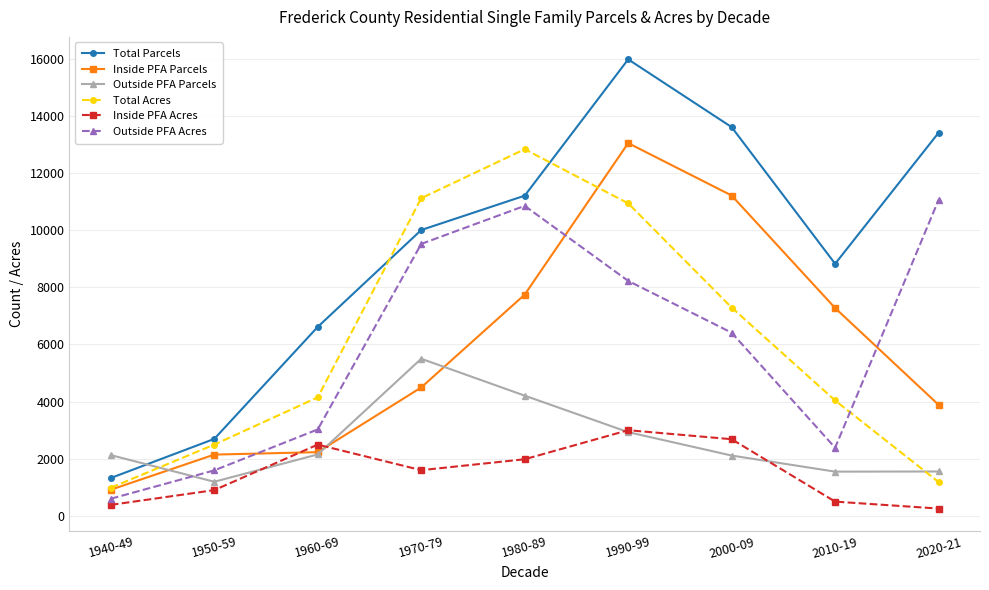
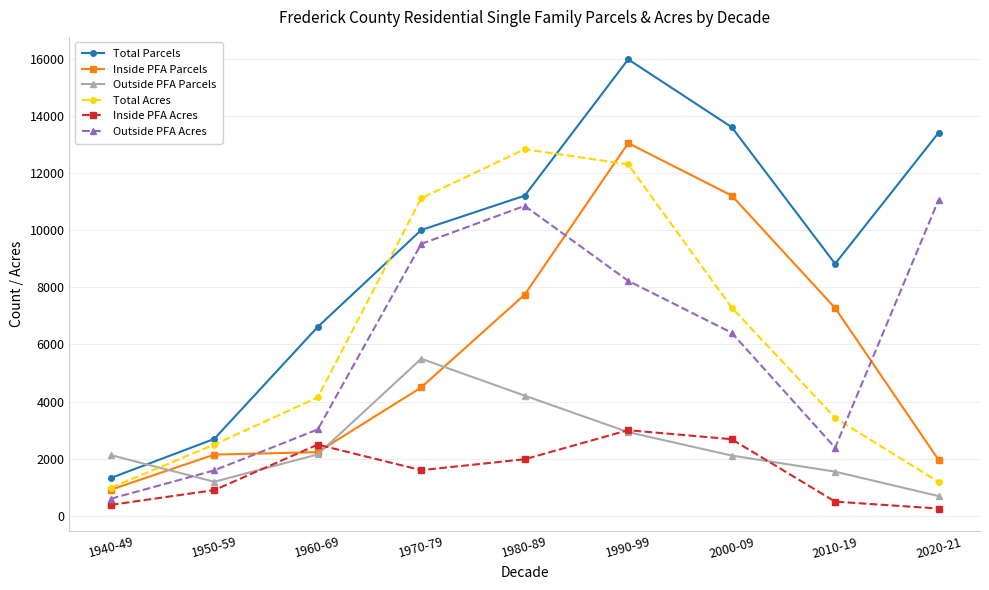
  {
    "Total Parcels": {
      "1940-49": 1300,
      "1950-59": 2700,
      "1960-69": 6600,
      "1970-79": 10000,
      "1980-89": 11200,
      "1990-99": 16000,
      "2000-09": 13600,
      "2010-19": 8800,
      "2020-21": 13400
    },
    "Inside PFA Parcels": {
      "1950-59": 2100,
      "1970-79": 4500,
      "1980-89": 7700,
      "1990-99": 13000,
      "2000-09": 11200,
      "2010-19": 7300,
-     "2020-21": 3900
+     "2020-21": 2000
    },
    "Outside PFA Parcels": {
      "1940-49": 2100,
      "1950-59": 1200,
      "1970-79": 5500,
      "1980-89": 4200,
      "2000-09": 2100,
      "2010-19": 1500,
-     "2020-21": 1600
+     "2020-21": 700
    },
    "Total Acres": {
      "1950-59": 2500,
      "1960-69": 4100,
      "1970-79": 11100,
      "1980-89": 12800,
-     "1990-99": 10900,
+     "1990-99": 12300,
      "2000-09": 7300,
-     "2010-19": 4000,
+     "2010-19": 3400,
      "2020-21": 1200
    },
    "Inside PFA Acres": {
      "1940-49": 400,
      "1950-59": 900,
      "1960-69": 2500,
      "1970-79": 1600,
      "1980-89": 2000,
      "2000-09": 2700,
      "2010-19": 500,
      "2020-21": 300
    },
    "Outside PFA Acres": {
      "1940-49": 600,
      "1950-59": 1600,
      "1960-69": 3000,
      "1970-79": 9500,
      "1980-89": 10800,
      "1990-99": 8200,
      "2000-09": 6400,
      "2010-19": 2400,
      "2020-21": 11100
    }
  }
